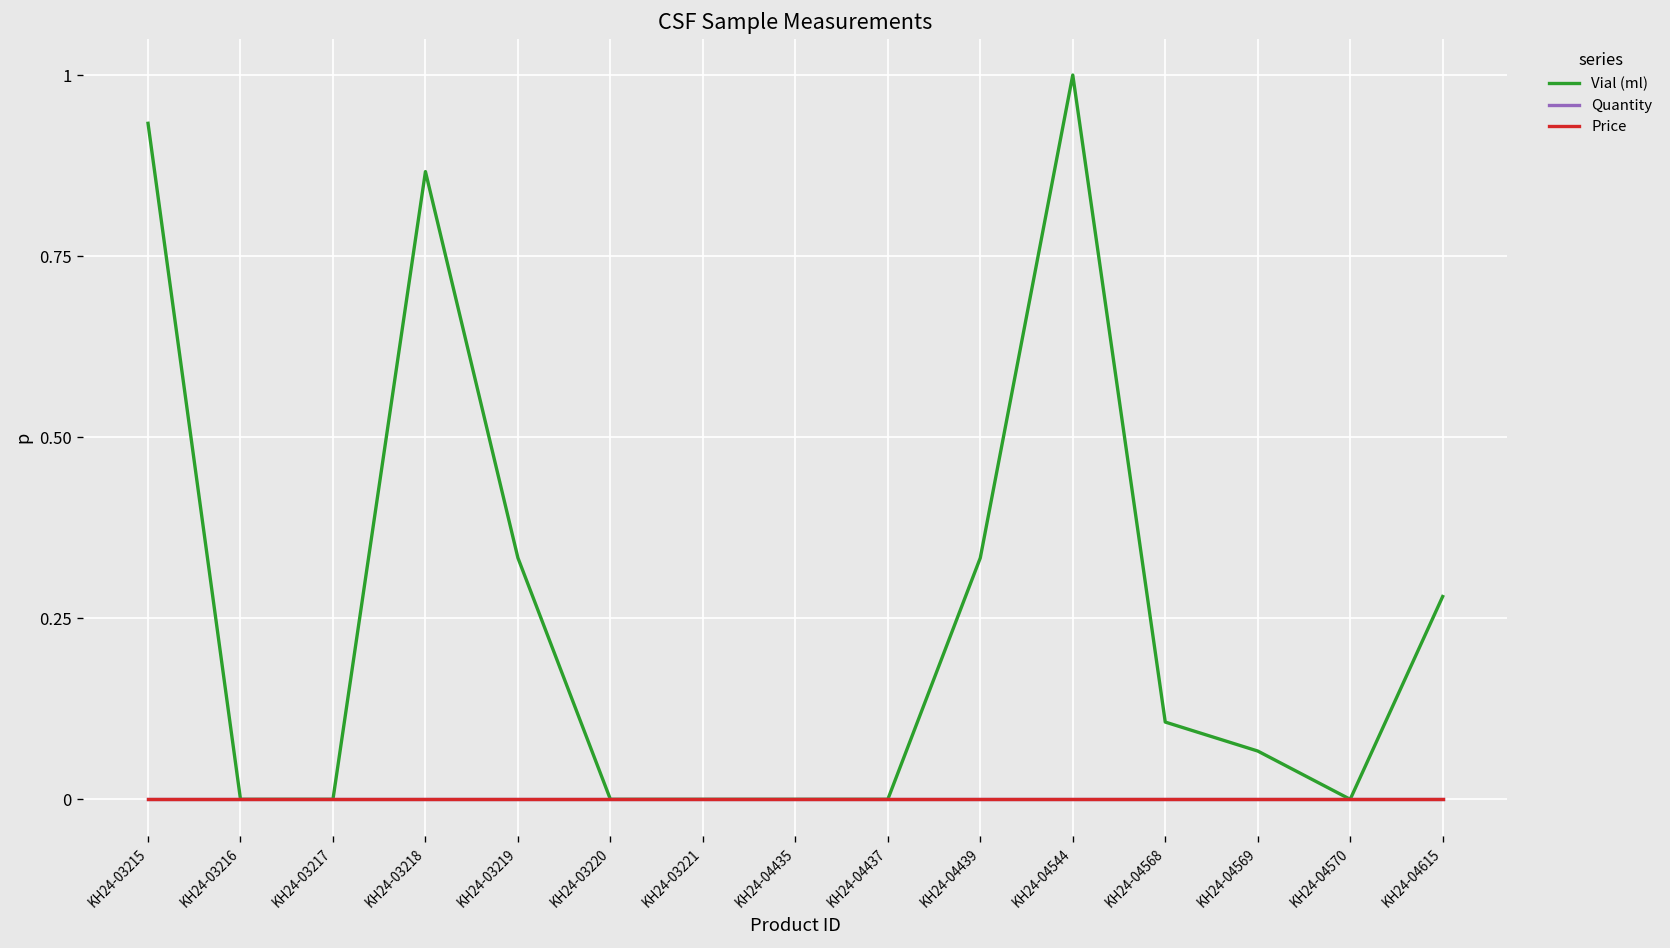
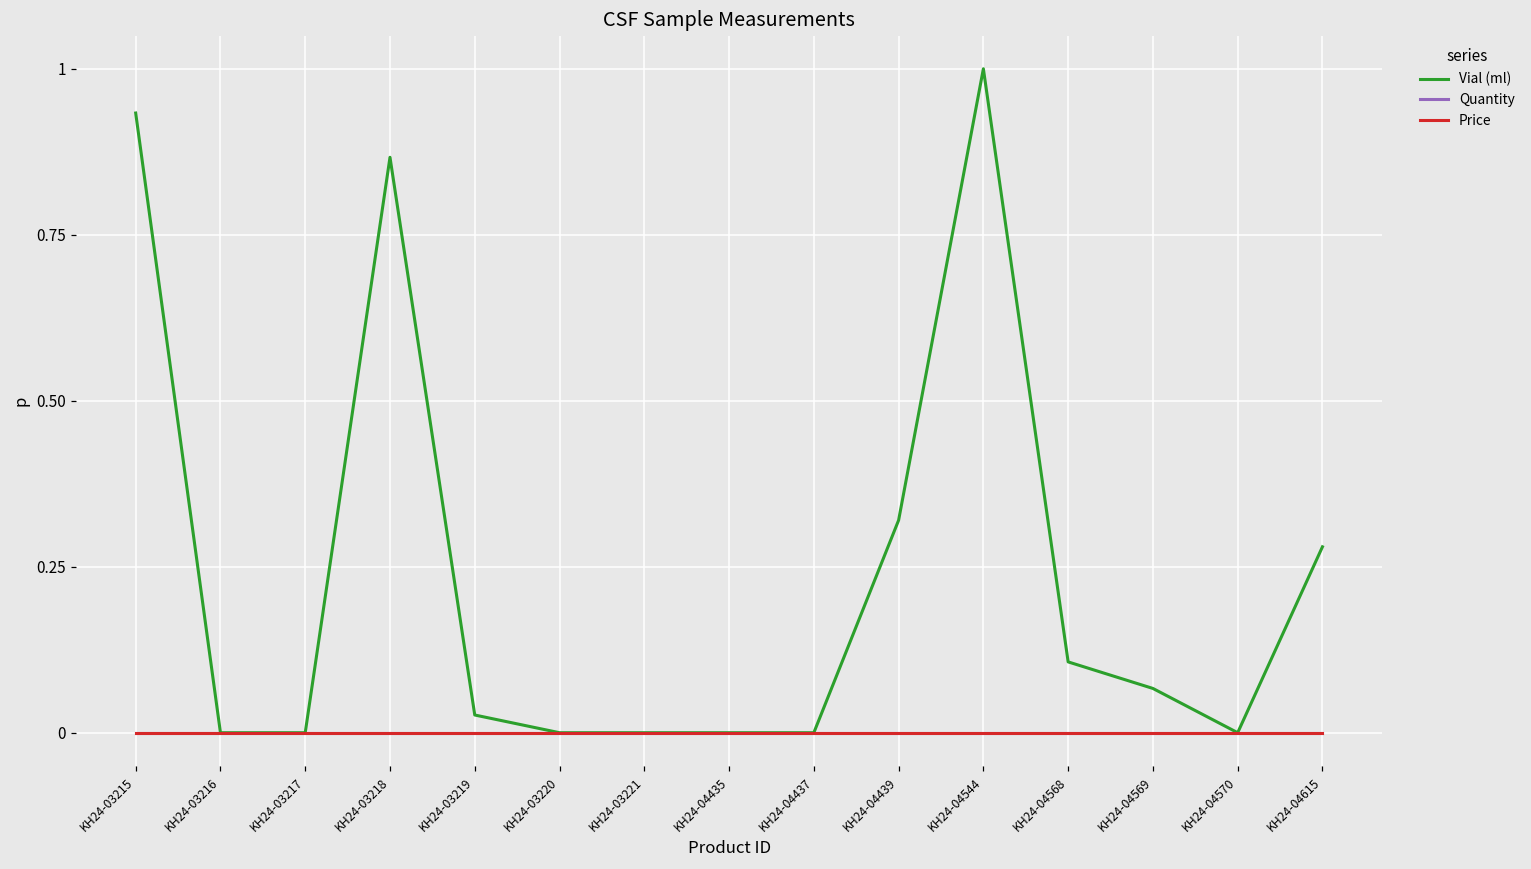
  {
    "Vial (ml)": {
      "KH24-03215": 0.93,
      "KH24-03218": 0.87,
-     "KH24-03219": 0.33,
-     "KH24-04439": 0.33,
+     "KH24-03219": 0.03,
+     "KH24-04439": 0.32,
      "KH24-04544": 1.00,
      "KH24-04568": 0.11,
      "KH24-04569": 0.07,
      "KH24-04615": 0.28
    },
    "Price": {
      "KH24-03215": 0.00,
      "KH24-03218": 0.00,
      "KH24-03219": 0.00,
      "KH24-04439": 0.00,
      "KH24-04544": 0.00,
      "KH24-04568": 0.00,
      "KH24-04569": 0.00,
      "KH24-04615": 0.00
    }
  }
